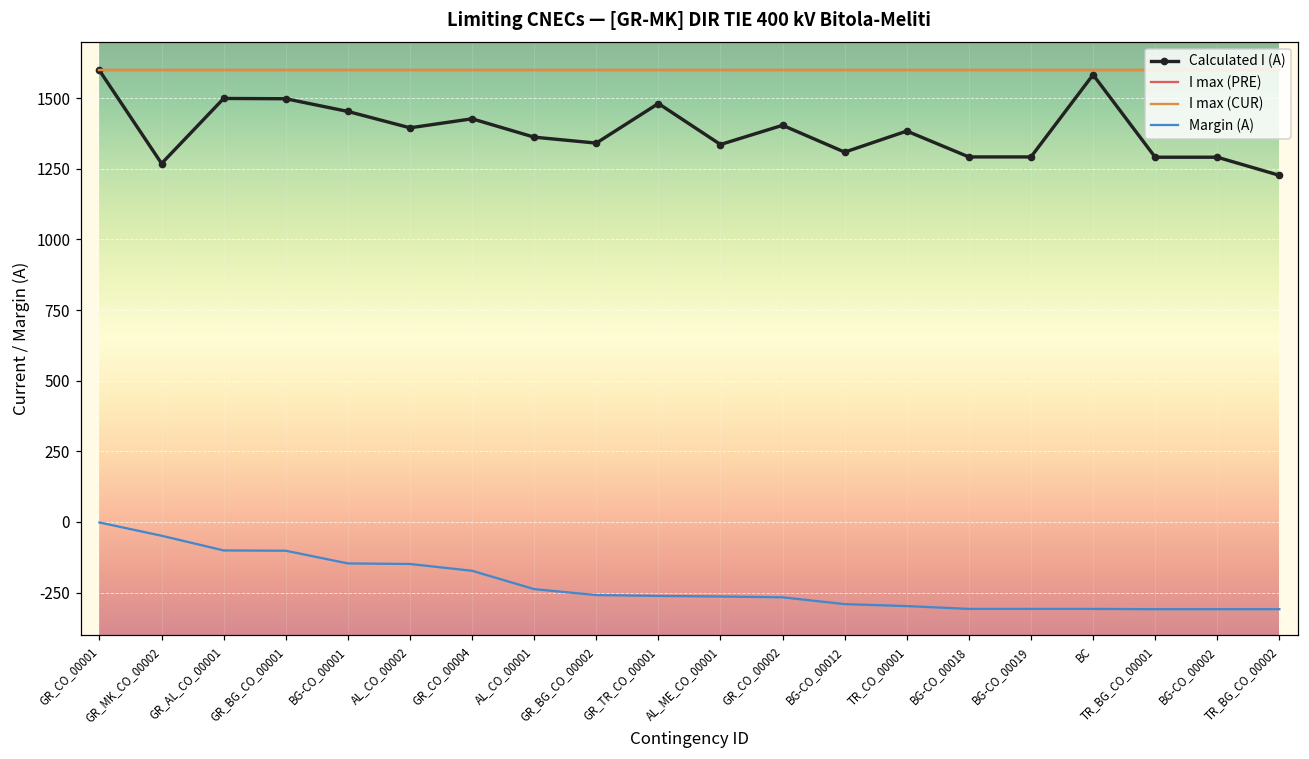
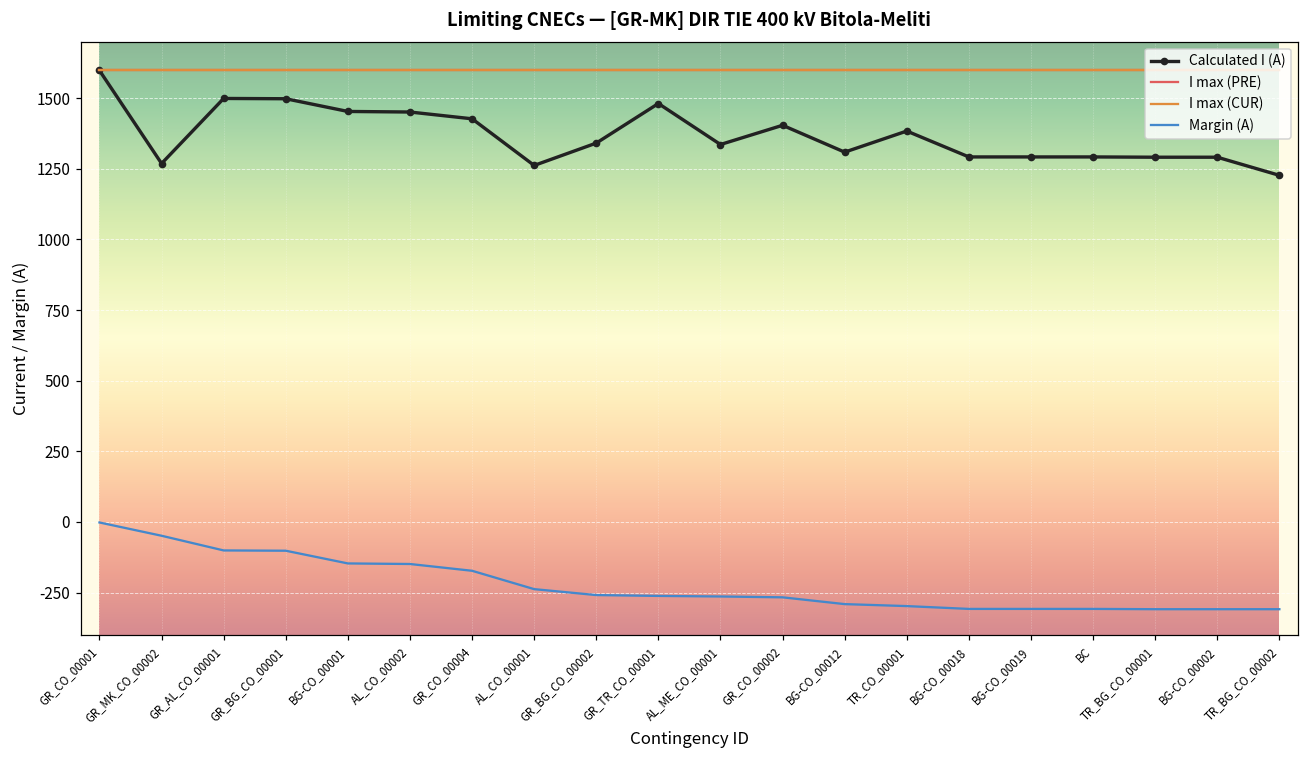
  {
    "Calculated I (A)": {
      "GR_MK_CO_00002": 1270,
      "GR_AL_CO_00001": 1500,
      "GR_BG_CO_00001": 1500,
      "BG-CO_00001": 1450,
-     "AL_CO_00002": 1400,
+     "AL_CO_00002": 1450,
      "GR_CO_00004": 1430,
-     "AL_CO_00001": 1360,
+     "AL_CO_00001": 1260,
      "GR_BG_CO_00002": 1340,
      "GR_TR_CO_00001": 1480,
      "AL_ME_CO_00001": 1340,
      "GR_CO_00002": 1400,
      "BG-CO_00012": 1310,
      "TR_CO_00001": 1380,
      "BG-CO_00018": 1290,
      "BG-CO_00019": 1290,
-     "BC": 1580,
+     "BC": 1290,
      "TR_BG_CO_00001": 1290,
      "BG-CO_00002": 1290,
      "TR_BG_CO_00002": 1230
    },
    "I max (CUR)": {
      "GR_MK_CO_00002": 1600,
      "GR_AL_CO_00001": 1600,
      "GR_BG_CO_00001": 1600,
      "BG-CO_00001": 1600,
      "AL_CO_00002": 1600,
      "GR_CO_00004": 1600,
      "AL_CO_00001": 1600,
      "GR_BG_CO_00002": 1600,
      "GR_TR_CO_00001": 1600,
      "AL_ME_CO_00001": 1600,
      "GR_CO_00002": 1600,
      "BG-CO_00012": 1600,
      "TR_CO_00001": 1600,
      "BG-CO_00018": 1600,
      "BG-CO_00019": 1600,
      "BC": 1600
    },
    "Margin (A)": {
      "GR_CO_00001": 0,
      "GR_MK_CO_00002": -50,
      "GR_AL_CO_00001": -100,
      "GR_BG_CO_00001": -100,
      "BG-CO_00001": -150,
      "AL_CO_00002": -150,
      "GR_CO_00004": -170,
      "AL_CO_00001": -240,
      "GR_BG_CO_00002": -260,
      "GR_TR_CO_00001": -260,
      "AL_ME_CO_00001": -260,
      "GR_CO_00002": -270,
      "BG-CO_00012": -290,
      "TR_CO_00001": -300,
      "BG-CO_00018": -310,
      "BG-CO_00019": -310,
      "BC": -310,
      "TR_BG_CO_00001": -310,
      "BG-CO_00002": -310,
      "TR_BG_CO_00002": -310
    }
  }
